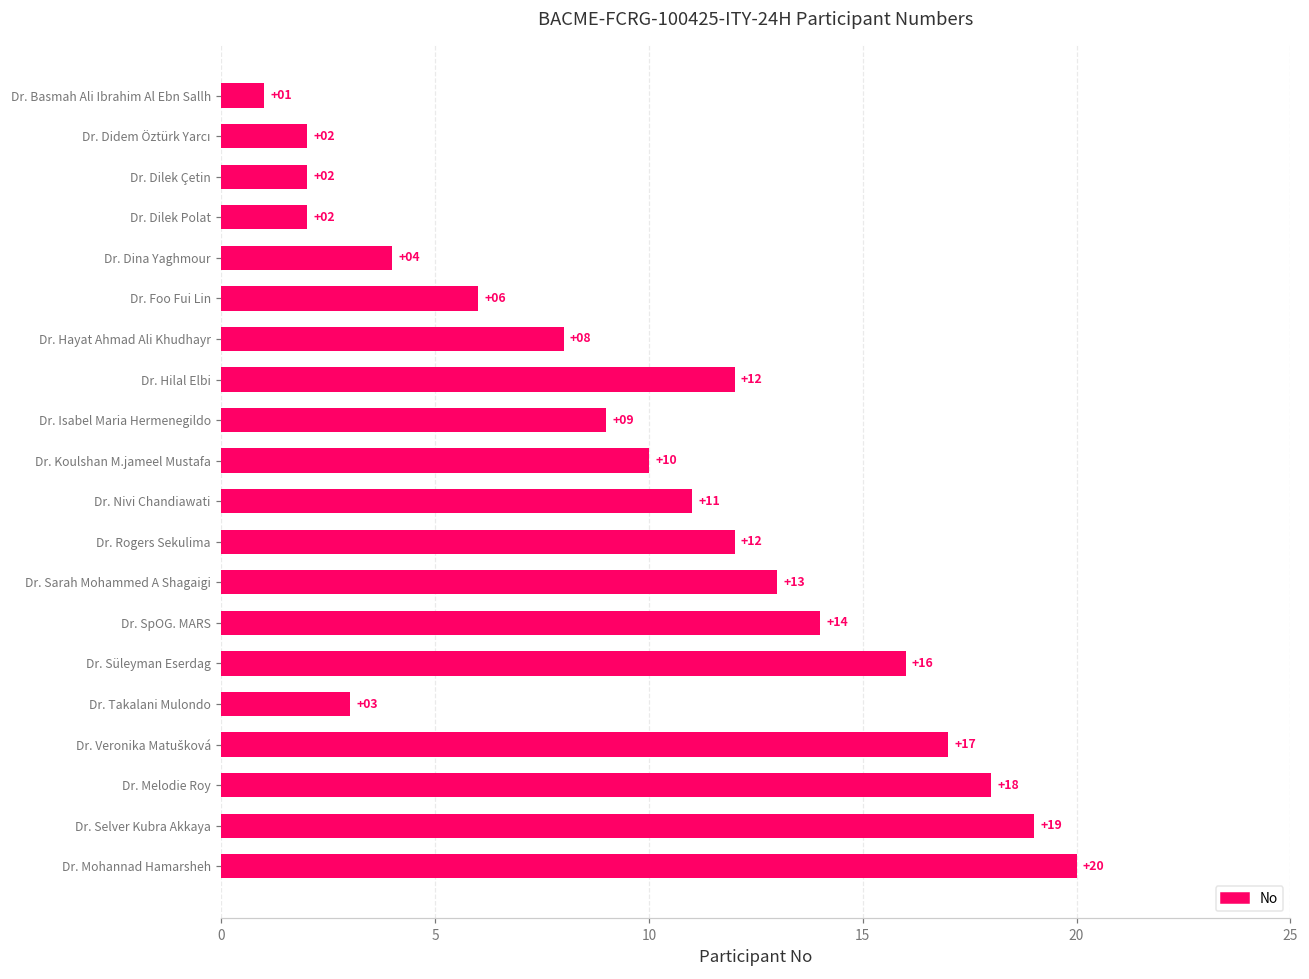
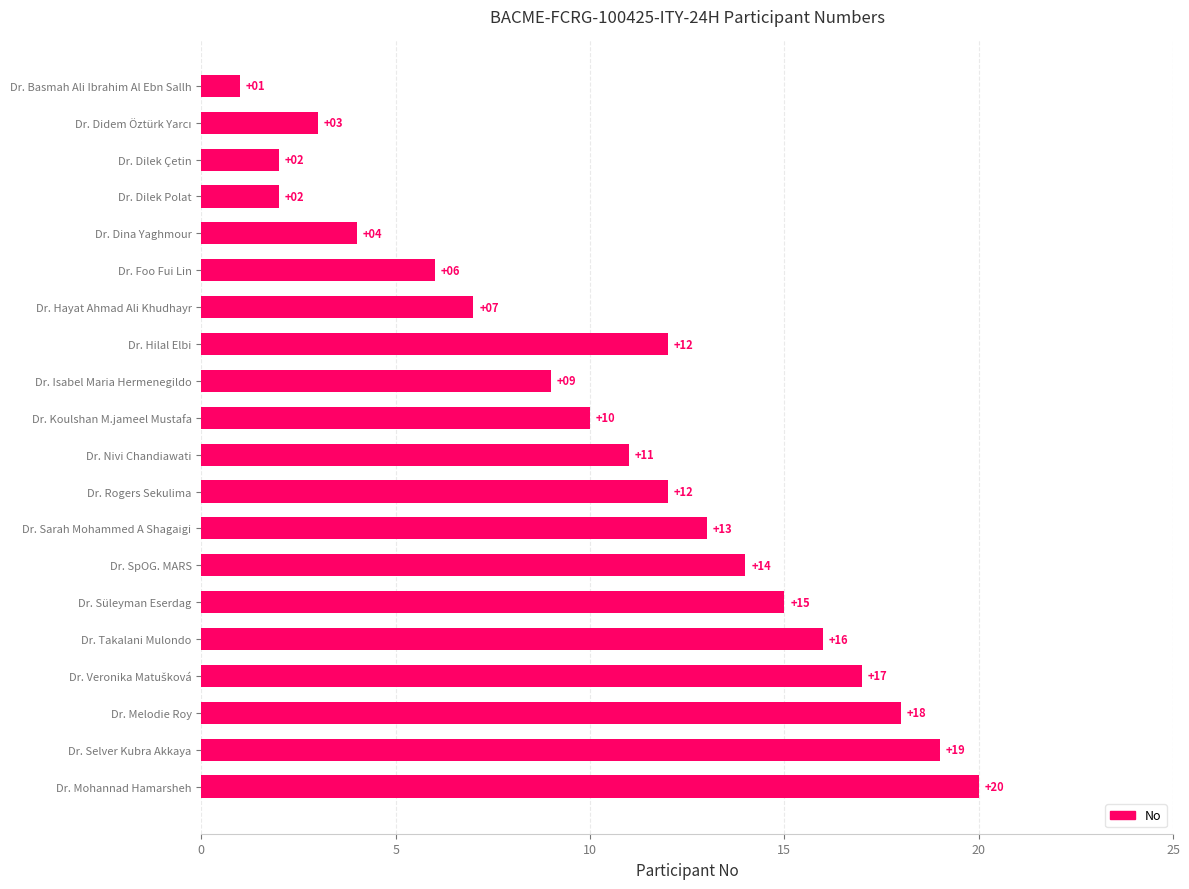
  {
    "Dr. Basmah Ali Ibrahim Al Ebn Sallh": "+01",
-   "Dr. Didem Öztürk Yarcı": "+02",
+   "Dr. Didem Öztürk Yarcı": "+03",
    "Dr. Dilek Çetin": "+02",
    "Dr. Dilek Polat": "+02",
    "Dr. Dina Yaghmour": "+04",
    "Dr. Foo Fui Lin": "+06",
-   "Dr. Hayat Ahmad Ali Khudhayr": "+08",
+   "Dr. Hayat Ahmad Ali Khudhayr": "+07",
    "Dr. Hilal Elbi": "+12",
    "Dr. Isabel Maria Hermenegildo": "+09",
    "Dr. Koulshan M.jameel Mustafa": "+10",
    "Dr. Nivi Chandiawati": "+11",
    "Dr. Rogers Sekulima": "+12",
    "Dr. Sarah Mohammed A Shagaigi": "+13",
    "Dr. SpOG. MARS": "+14",
-   "Dr. Süleyman Eserdag": "+16",
-   "Dr. Takalani Mulondo": "+03",
+   "Dr. Süleyman Eserdag": "+15",
+   "Dr. Takalani Mulondo": "+16",
    "Dr. Veronika Matušková": "+17",
    "Dr. Melodie Roy": "+18",
    "Dr. Selver Kubra Akkaya": "+19",
    "Dr. Mohannad Hamarsheh": "+20"
  }
